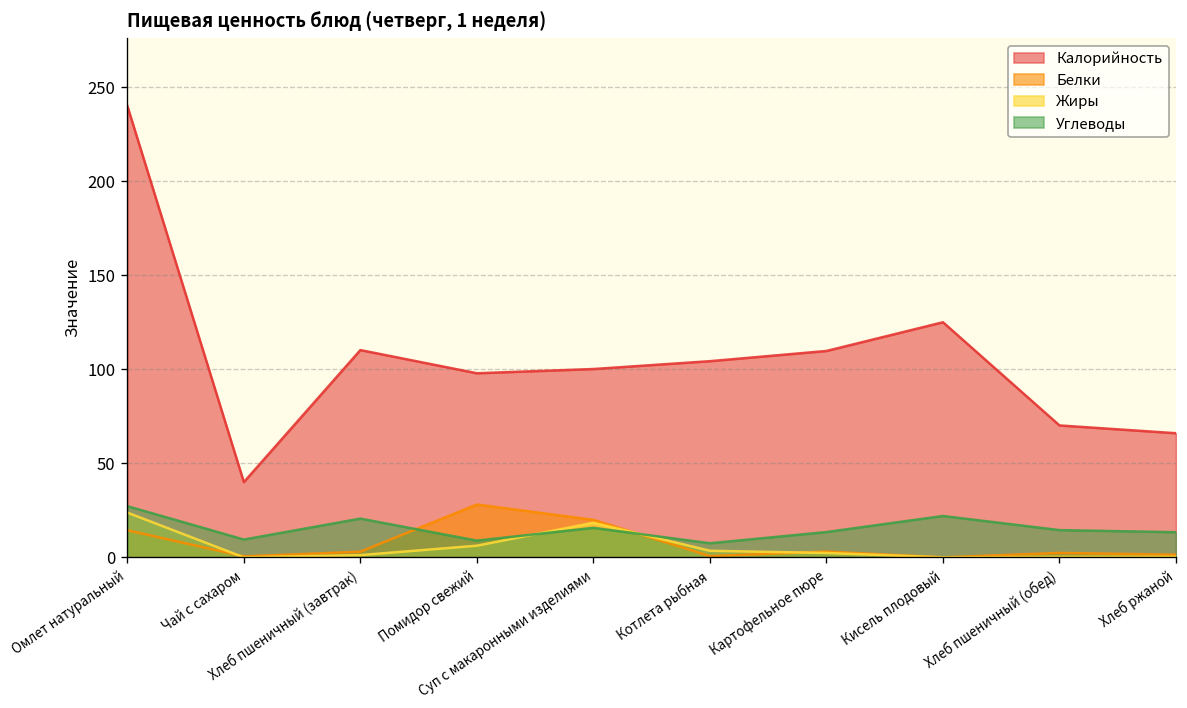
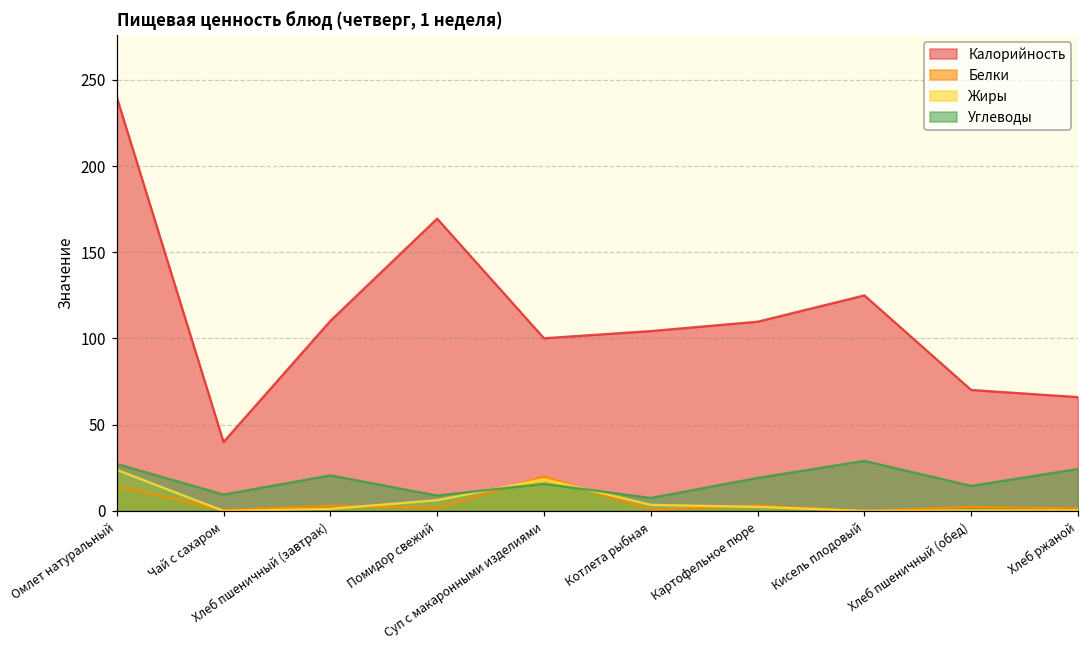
  {
    "Калорийность": {
      "Омлет натуральный": 240,
      "Чай с сахаром": 40,
      "Хлеб пшеничный (завтрак)": 110,
-     "Помидор свежий": 98,
+     "Помидор свежий": 170,
      "Суп с макаронными изделиями": 100,
      "Котлета рыбная": 104,
      "Картофельное пюре": 110,
      "Кисель плодовый": 125,
      "Хлеб пшеничный (обед)": 70,
      "Хлеб ржаной": 66
    },
    "Белки": {
      "Омлет натуральный": 14,
      "Хлеб пшеничный (завтрак)": 3,
-     "Помидор свежий": 28,
+     "Помидор свежий": 2,
      "Котлета рыбная": 1,
      "Хлеб пшеничный (обед)": 2
    },
    "Жиры": {
      "Омлет натуральный": 24,
      "Хлеб пшеничный (завтрак)": 1,
      "Помидор свежий": 6,
      "Котлета рыбная": 4,
      "Хлеб пшеничный (обед)": 0
    },
    "Углеводы": {
      "Омлет натуральный": 27,
      "Чай с сахаром": 9,
      "Хлеб пшеничный (завтрак)": 21,
      "Помидор свежий": 9,
      "Суп с макаронными изделиями": 16,
      "Котлета рыбная": 8,
-     "Картофельное пюре": 13,
-     "Кисель плодовый": 22,
+     "Картофельное пюре": 19,
+     "Кисель плодовый": 29,
      "Хлеб пшеничный (обед)": 14,
-     "Хлеб ржаной": 13
+     "Хлеб ржаной": 24
    }
  }
